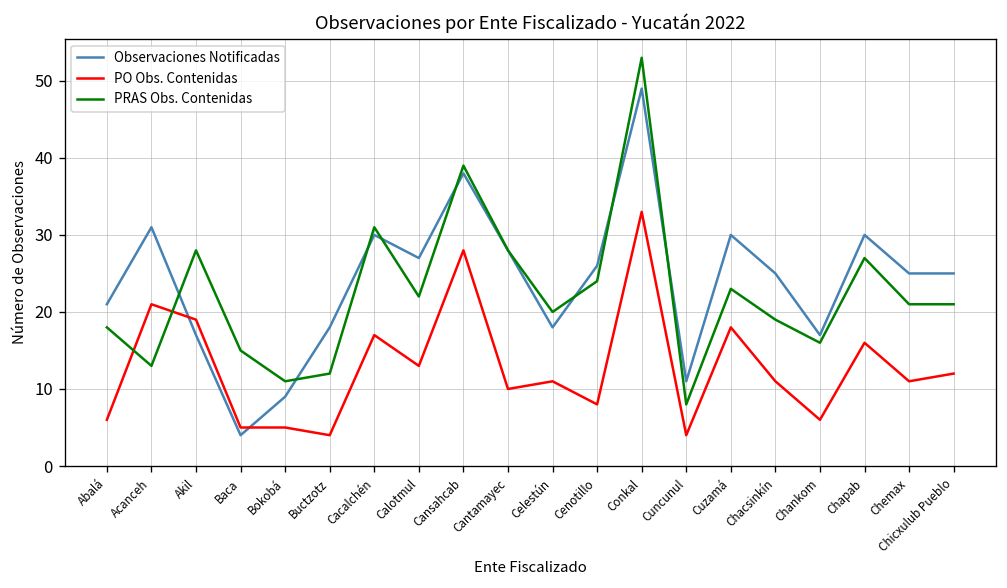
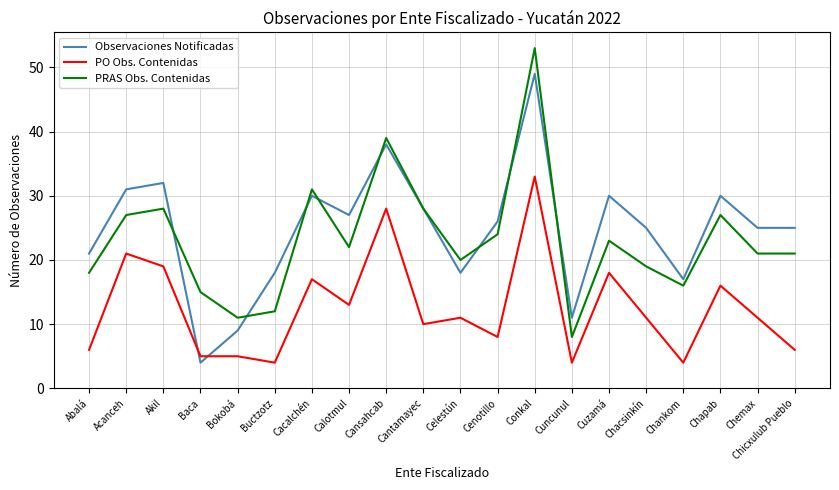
  {
    "Observaciones Notificadas": {
      "Abalá": 21,
      "Acanceh": 31,
-     "Akil": 17,
+     "Akil": 32,
      "Baca": 4,
      "Bokobá": 9,
      "Buctzotz": 18,
      "Cacalchén": 30,
      "Calotmul": 27,
      "Cansahcab": 38,
      "Celestún": 18,
      "Cenotillo": 26,
      "Conkal": 49,
      "Cuncunul": 11,
      "Cuzamá": 30,
      "Chacsinkín": 25,
      "Chankom": 17,
      "Chapab": 30,
      "Chemax": 25,
      "Chicxulub Pueblo": 25
    },
    "PO Obs. Contenidas": {
      "Abalá": 6,
      "Acanceh": 21,
      "Akil": 19,
      "Baca": 5,
      "Bokobá": 5,
      "Buctzotz": 4,
      "Cacalchén": 17,
      "Calotmul": 13,
      "Cansahcab": 28,
      "Cantamayec": 10,
      "Celestún": 11,
      "Cenotillo": 8,
      "Conkal": 33,
      "Cuncunul": 4,
      "Cuzamá": 18,
      "Chacsinkín": 11,
-     "Chankom": 6,
+     "Chankom": 4,
      "Chapab": 16,
      "Chemax": 11,
-     "Chicxulub Pueblo": 12
+     "Chicxulub Pueblo": 6
    },
    "PRAS Obs. Contenidas": {
      "Abalá": 18,
-     "Acanceh": 13,
+     "Acanceh": 27,
      "Akil": 28,
      "Baca": 15,
      "Bokobá": 11,
      "Buctzotz": 12,
      "Cacalchén": 31,
      "Calotmul": 22,
      "Cansahcab": 39,
      "Celestún": 20,
      "Cenotillo": 24,
      "Conkal": 53,
      "Cuncunul": 8,
      "Cuzamá": 23,
      "Chacsinkín": 19,
      "Chankom": 16,
      "Chapab": 27,
      "Chemax": 21,
      "Chicxulub Pueblo": 21
    }
  }
